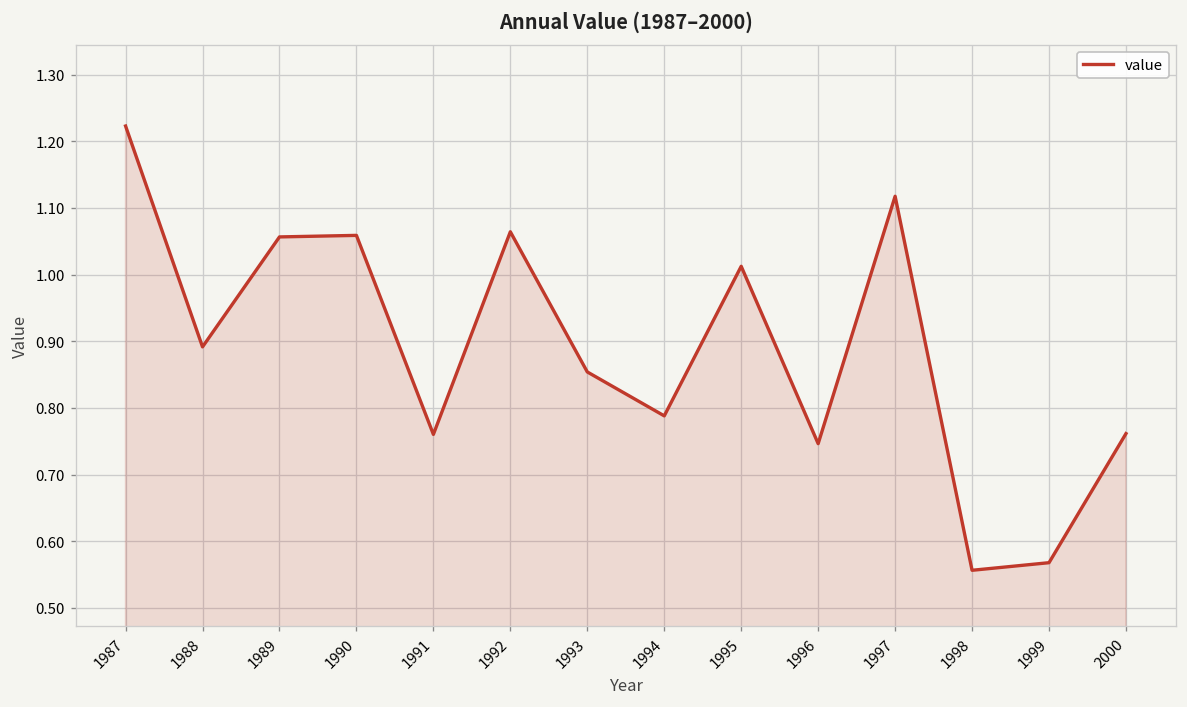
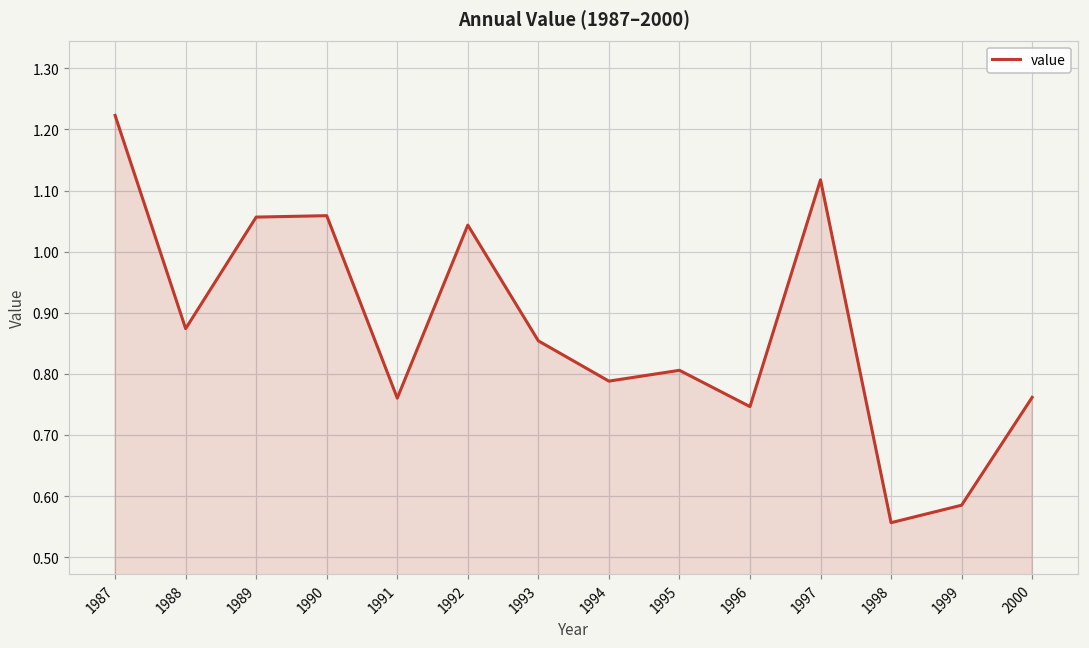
  {
    "1987": 1.22,
-   "1988": 0.89,
+   "1988": 0.87,
    "1989": 1.06,
    "1990": 1.06,
    "1991": 0.76,
-   "1992": 1.06,
+   "1992": 1.04,
    "1993": 0.85,
    "1994": 0.79,
-   "1995": 1.01,
+   "1995": 0.81,
    "1996": 0.75,
    "1997": 1.12,
    "1998": 0.56,
-   "1999": 0.57,
+   "1999": 0.59,
    "2000": 0.76
  }
